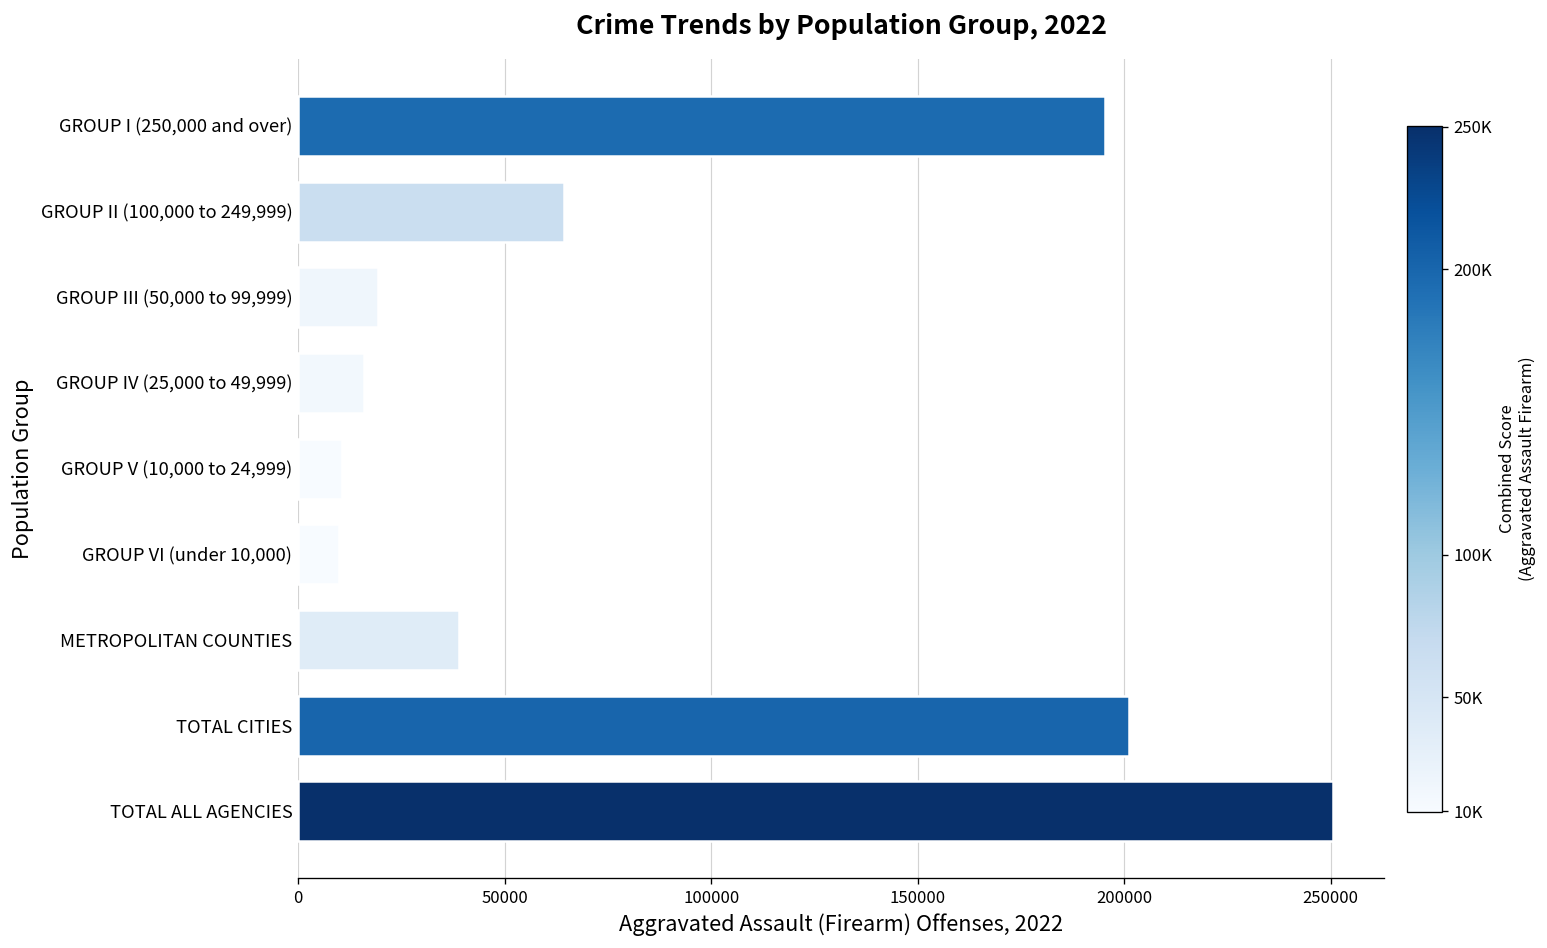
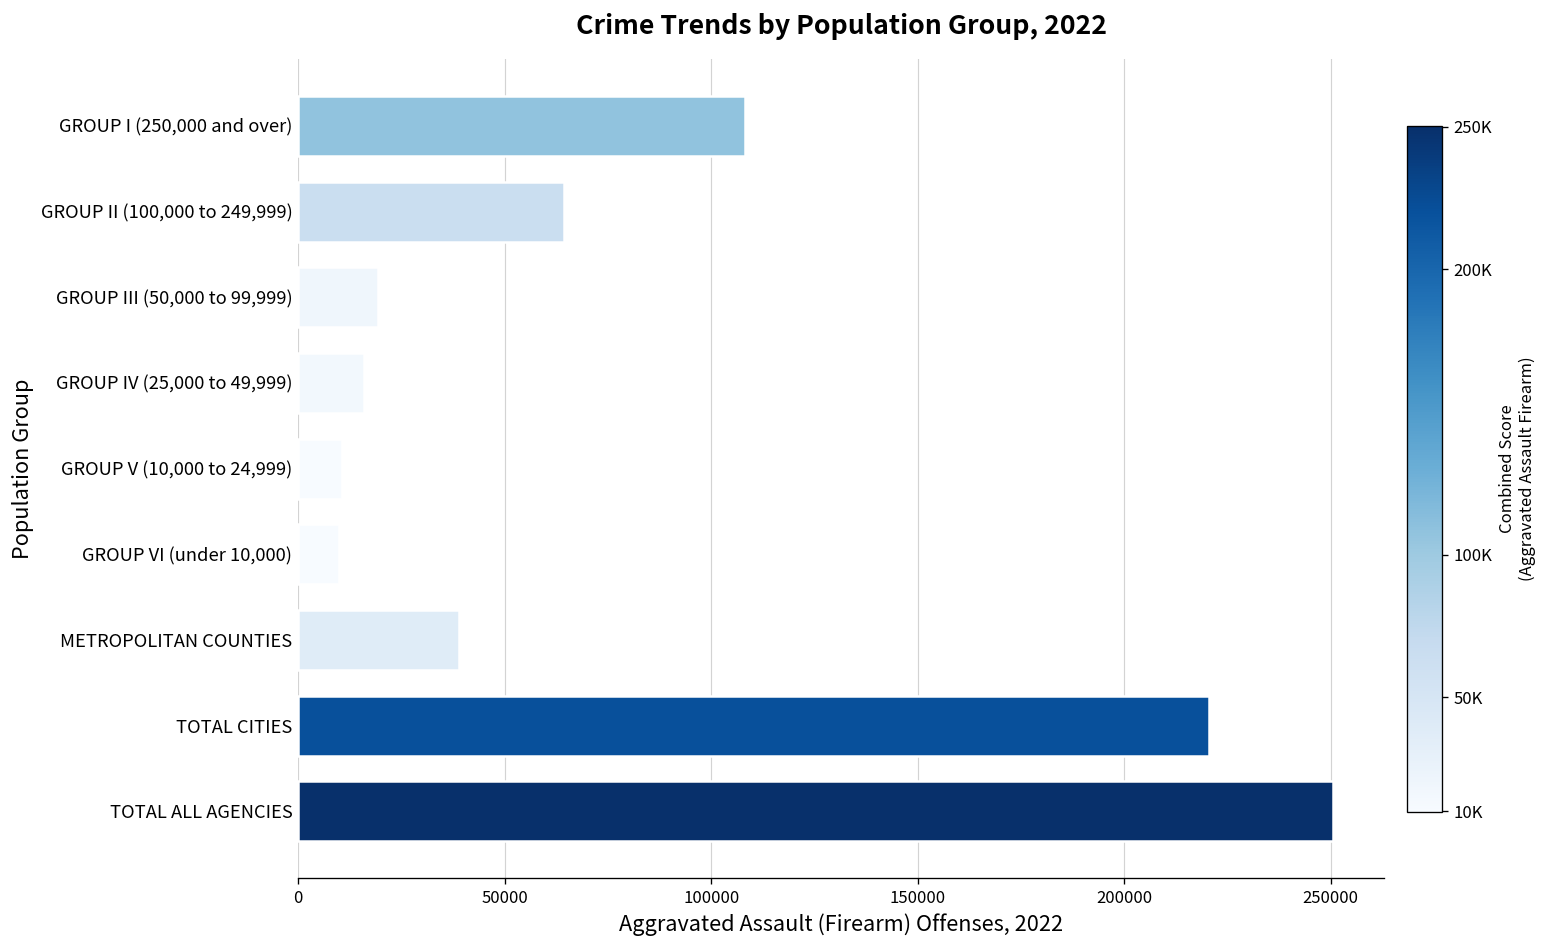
  {
-   "GROUP I (250,000 and over)": 195000,
+   "GROUP I (250,000 and over)": 108000,
    "GROUP II (100,000 to 249,999)": 64000,
    "GROUP III (50,000 to 99,999)": 19000,
    "GROUP IV (25,000 to 49,999)": 16000,
    "GROUP V (10,000 to 24,999)": 10000,
    "GROUP VI (under 10,000)": 10000,
    "METROPOLITAN COUNTIES": 39000,
-   "TOTAL CITIES": 201000,
+   "TOTAL CITIES": 220000,
    "TOTAL ALL AGENCIES": 250000
  }
